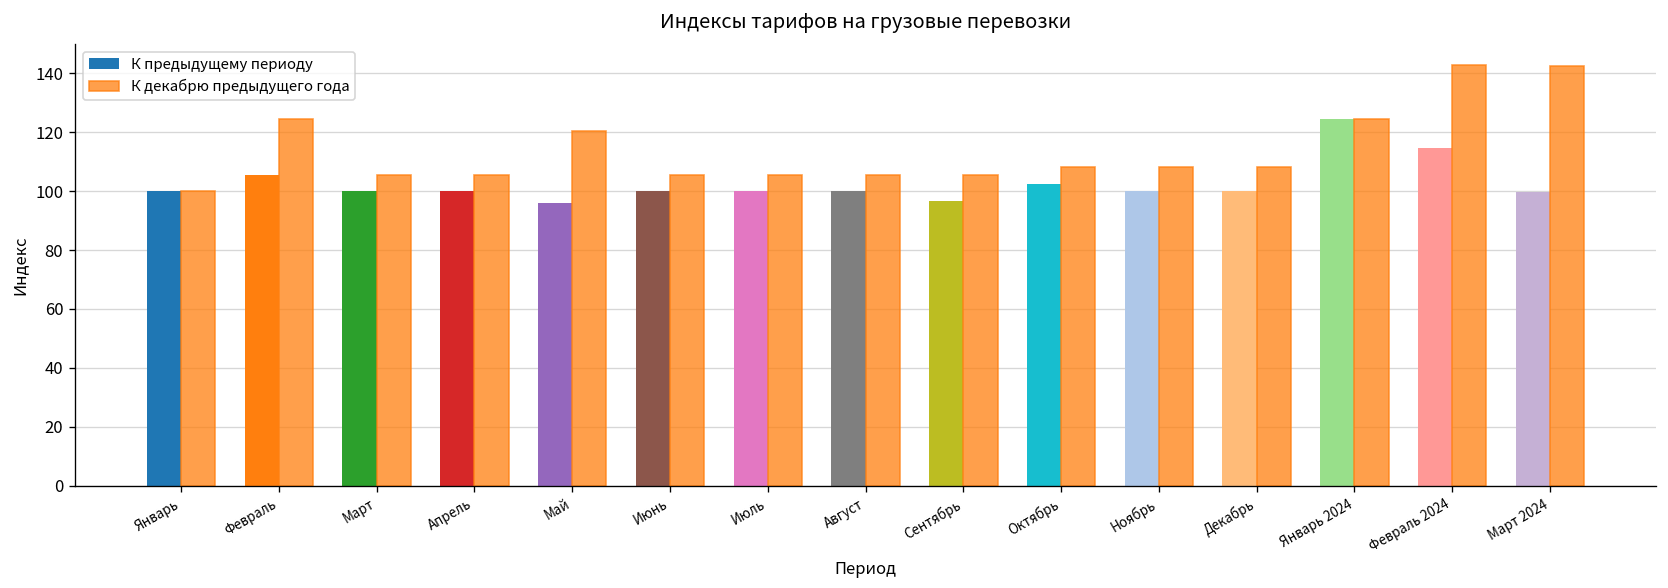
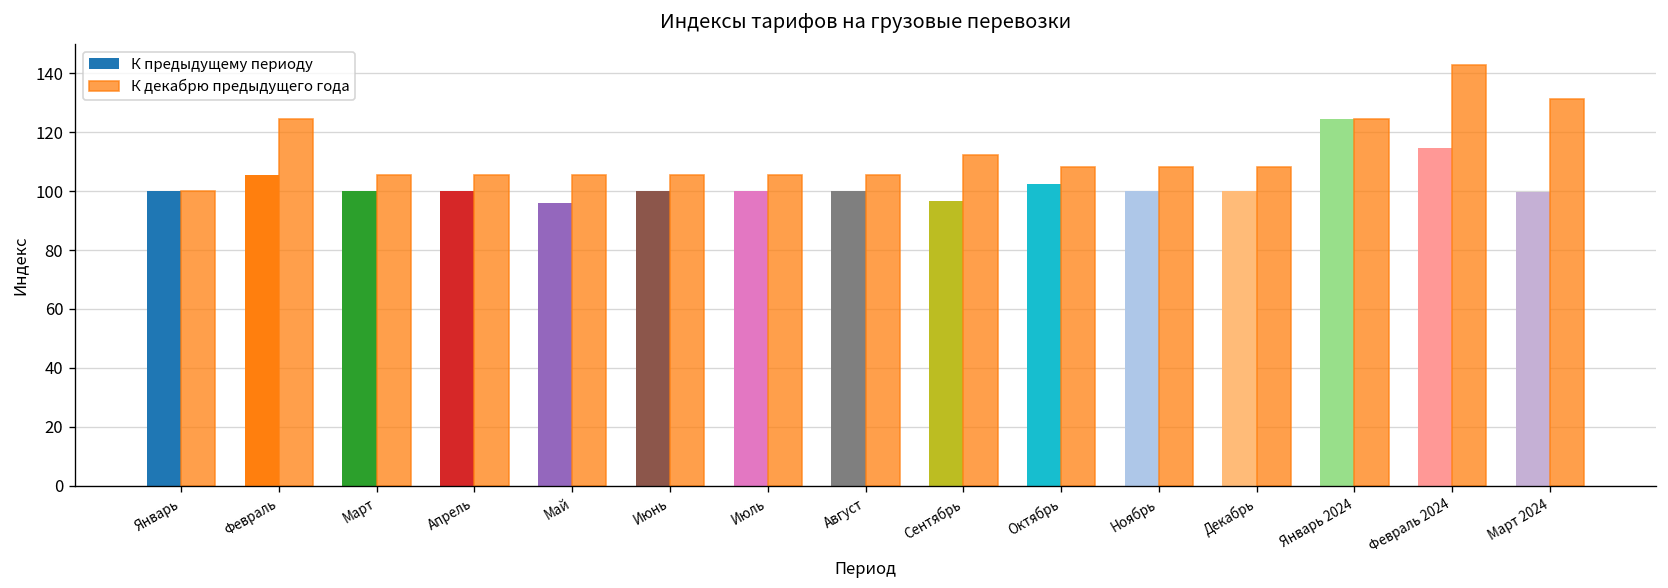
  {
    "К предыдущему периоду": {
      "Январь": 100,
      "Февраль": 105,
      "Март": 100,
      "Апрель": 100,
      "Май": 96,
      "Июнь": 100,
      "Июль": 100,
      "Август": 100,
      "Сентябрь": 97,
      "Октябрь": 102,
      "Ноябрь": 100,
      "Декабрь": 100,
      "Январь 2024": 124,
      "Февраль 2024": 115,
      "Март 2024": 100
    },
    "К декабрю предыдущего года": {
      "Январь": 100,
      "Февраль": 125,
      "Март": 105,
      "Апрель": 105,
-     "Май": 120,
+     "Май": 105,
      "Июнь": 105,
      "Июль": 105,
      "Август": 105,
-     "Сентябрь": 106,
+     "Сентябрь": 112,
      "Октябрь": 108,
      "Ноябрь": 108,
      "Декабрь": 108,
      "Январь 2024": 124,
      "Февраль 2024": 143,
-     "Март 2024": 142
+     "Март 2024": 131
    }
  }
